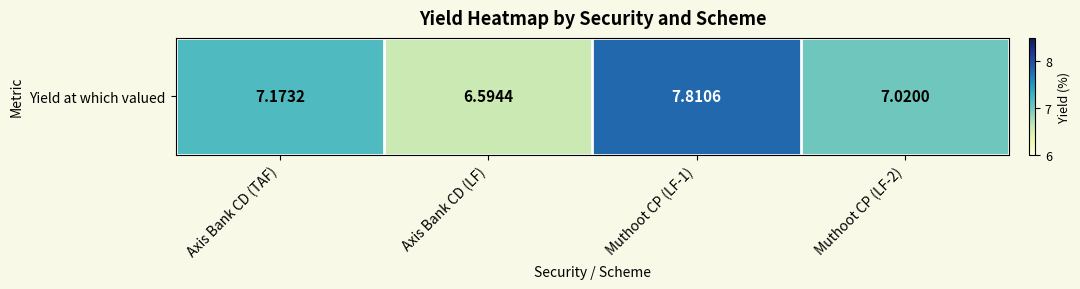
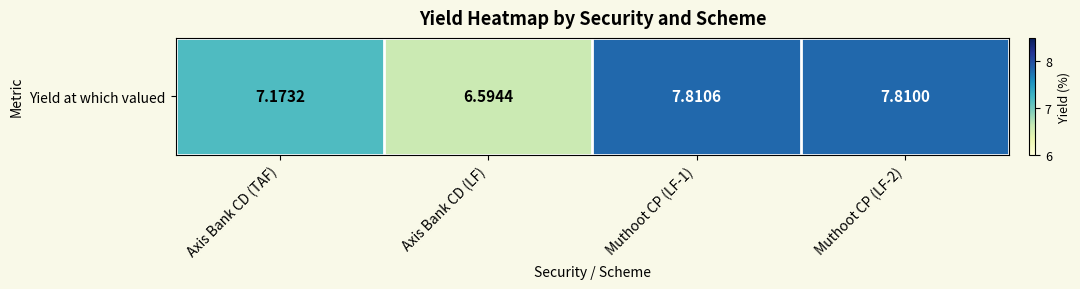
  {
    "Yield at which valued": {
      "Axis Bank CD (TAF)": 7.1732,
      "Axis Bank CD (LF)": 6.5944,
      "Muthoot CP (LF-1)": 7.8106,
-     "Muthoot CP (LF-2)": 7.0200
+     "Muthoot CP (LF-2)": 7.8100
    }
  }
